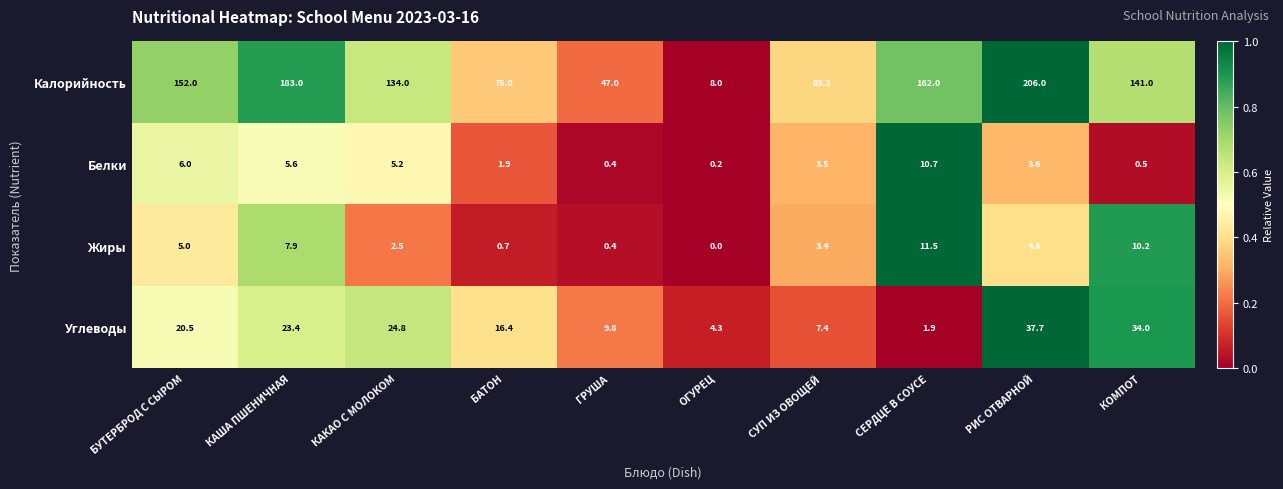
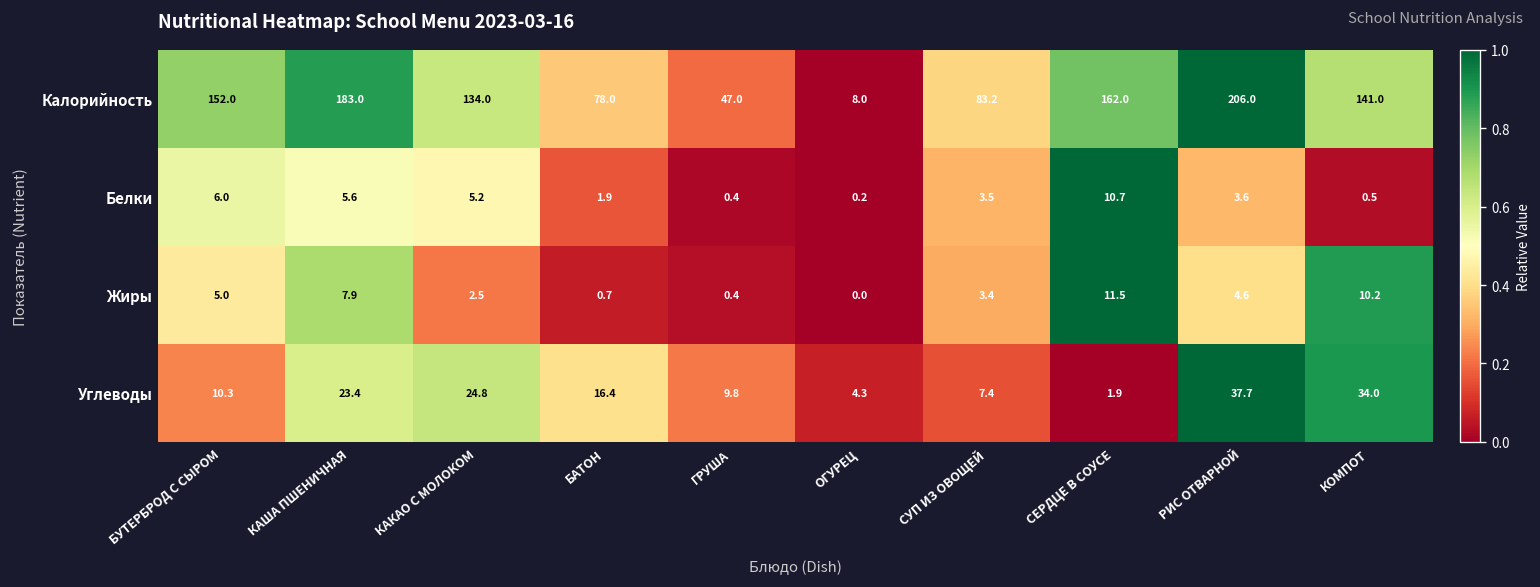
  {
    "Калорийность": {
      "БУТЕРБРОД С СЫРОМ": 152.0,
      "КАША ПШЕНИЧНАЯ": 183.0,
      "КАКАО С МОЛОКОМ": 134.0,
      "БАТОН": 78.0,
      "ГРУША": 47.0,
      "ОГУРЕЦ": 8.0,
      "СУП ИЗ ОВОЩЕЙ": 83.2,
      "СЕРДЦЕ В СОУСЕ": 162.0,
      "РИС ОТВАРНОЙ": 206.0,
      "КОМПОТ": 141.0
    },
    "Белки": {
      "БУТЕРБРОД С СЫРОМ": 6.0,
      "КАША ПШЕНИЧНАЯ": 5.6,
      "КАКАО С МОЛОКОМ": 5.2,
      "БАТОН": 1.9,
      "ГРУША": 0.4,
      "ОГУРЕЦ": 0.2,
      "СУП ИЗ ОВОЩЕЙ": 3.5,
      "СЕРДЦЕ В СОУСЕ": 10.7,
      "РИС ОТВАРНОЙ": 3.6,
      "КОМПОТ": 0.5
    },
    "Жиры": {
      "БУТЕРБРОД С СЫРОМ": 5.0,
      "КАША ПШЕНИЧНАЯ": 7.9,
      "КАКАО С МОЛОКОМ": 2.5,
      "БАТОН": 0.7,
      "ГРУША": 0.4,
      "ОГУРЕЦ": 0.0,
      "СУП ИЗ ОВОЩЕЙ": 3.4,
      "СЕРДЦЕ В СОУСЕ": 11.5,
      "РИС ОТВАРНОЙ": 4.6,
      "КОМПОТ": 10.2
    },
    "Углеводы": {
-     "БУТЕРБРОД С СЫРОМ": 20.5,
+     "БУТЕРБРОД С СЫРОМ": 10.3,
      "КАША ПШЕНИЧНАЯ": 23.4,
      "КАКАО С МОЛОКОМ": 24.8,
      "БАТОН": 16.4,
      "ГРУША": 9.8,
      "ОГУРЕЦ": 4.3,
      "СУП ИЗ ОВОЩЕЙ": 7.4,
      "СЕРДЦЕ В СОУСЕ": 1.9,
      "РИС ОТВАРНОЙ": 37.7,
      "КОМПОТ": 34.0
    }
  }
